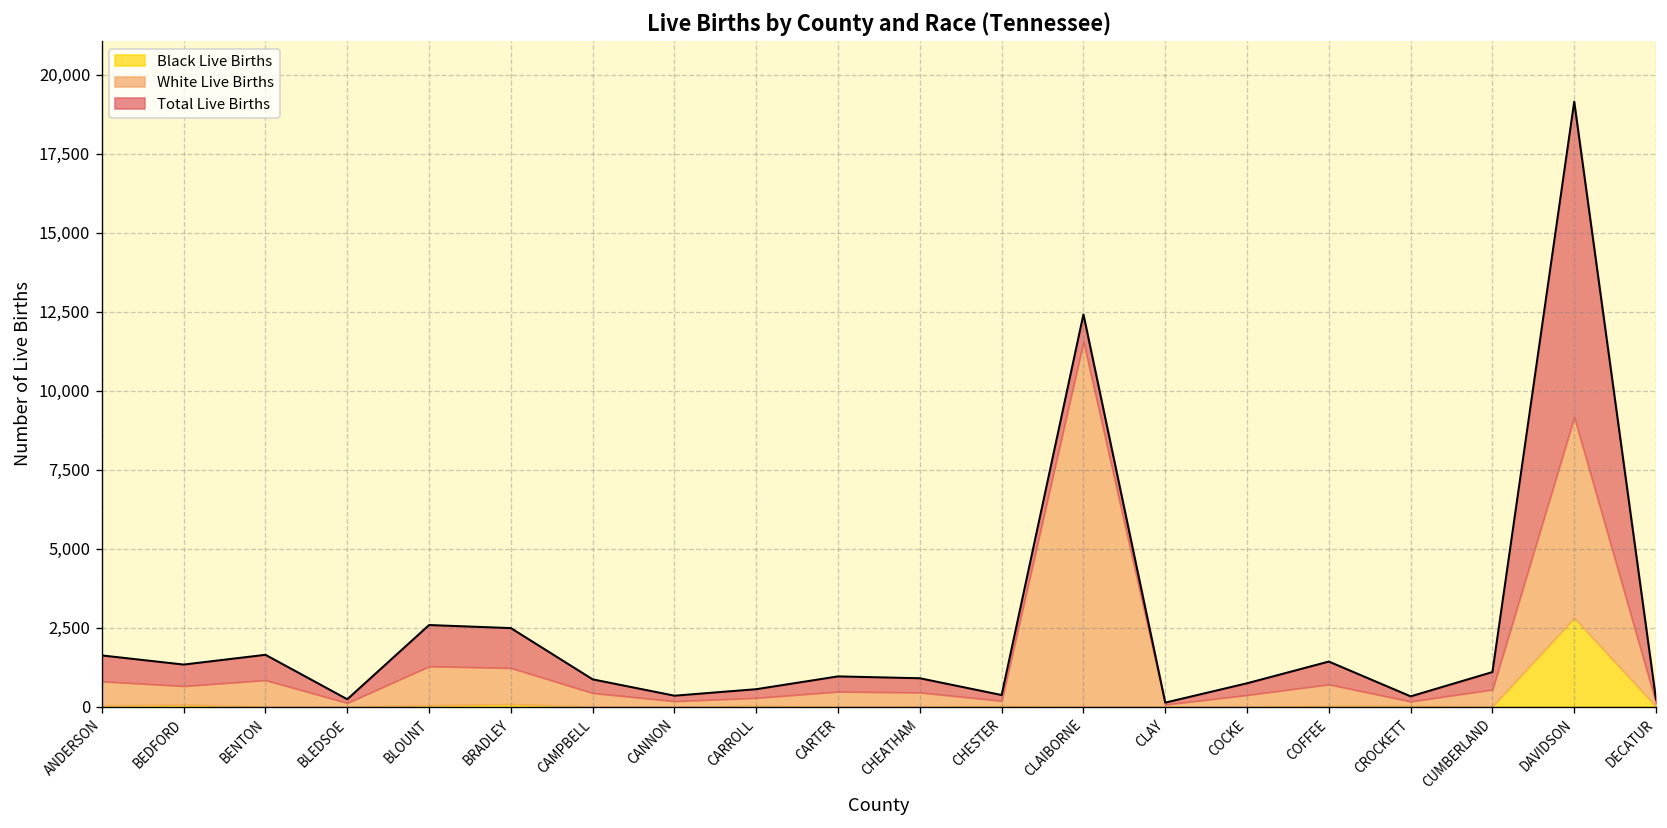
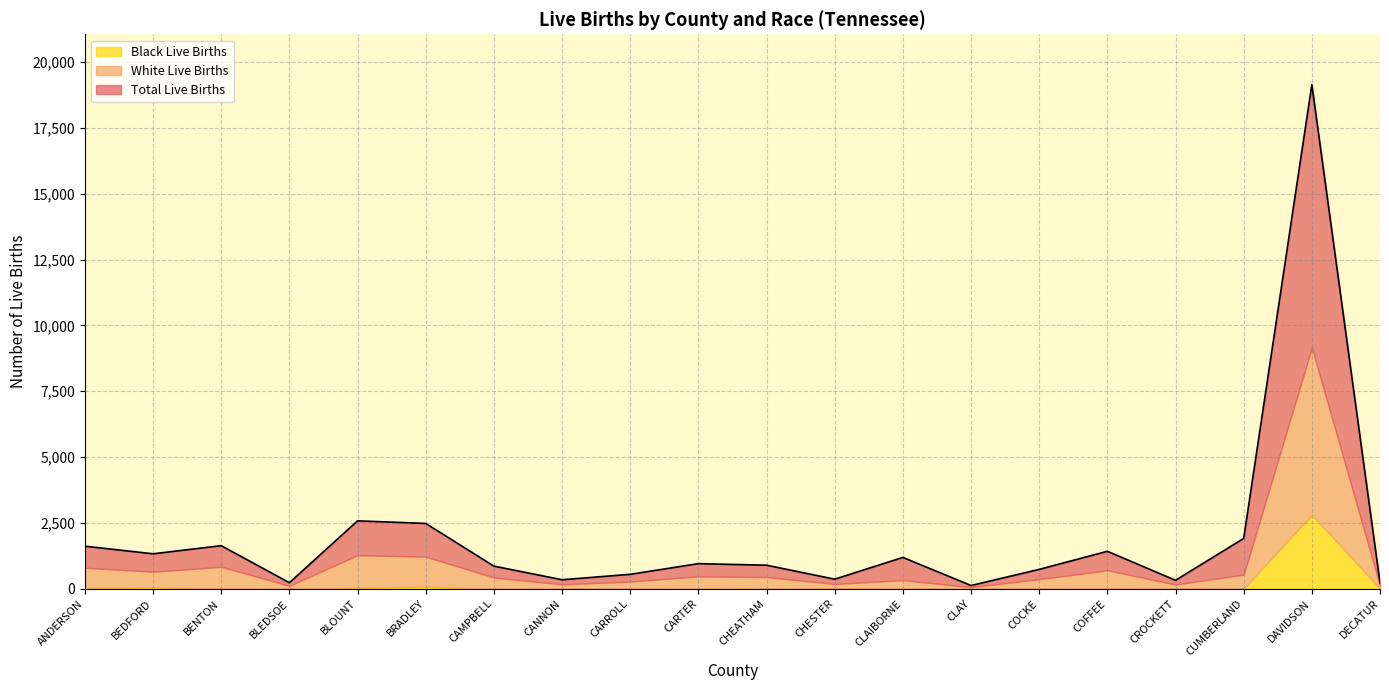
  {
    "Black Live Births": {
      "CANNON": "0",
      "DAVIDSON": "2,800"
    },
    "White Live Births": {
      "ANDERSON": "800",
      "BEDFORD": "600",
      "BENTON": "800",
      "BLEDSOE": "100",
      "BLOUNT": "1,200",
      "BRADLEY": "1,100",
      "CAMPBELL": "400",
      "CANNON": "200",
      "CARROLL": "300",
      "CARTER": "500",
      "CHEATHAM": "400",
      "CHESTER": "200",
-     "CLAIBORNE": "11,500",
+     "CLAIBORNE": "300",
      "COCKE": "400",
      "COFFEE": "700",
      "CROCKETT": "100",
      "CUMBERLAND": "500",
      "DAVIDSON": "6,400",
      "DECATUR": "100"
    },
    "Total Live Births": {
      "ANDERSON": "800",
      "BEDFORD": "700",
      "BENTON": "800",
      "BLEDSOE": "100",
      "BLOUNT": "1,300",
      "BRADLEY": "1,300",
      "CAMPBELL": "400",
      "CANNON": "200",
      "CARROLL": "300",
      "CARTER": "500",
      "CHEATHAM": "500",
      "CHESTER": "200",
      "CLAIBORNE": "900",
      "COCKE": "400",
      "COFFEE": "700",
      "CROCKETT": "200",
-     "CUMBERLAND": "600",
+     "CUMBERLAND": "1,400",
      "DAVIDSON": "10,000",
      "DECATUR": "100"
    }
  }
